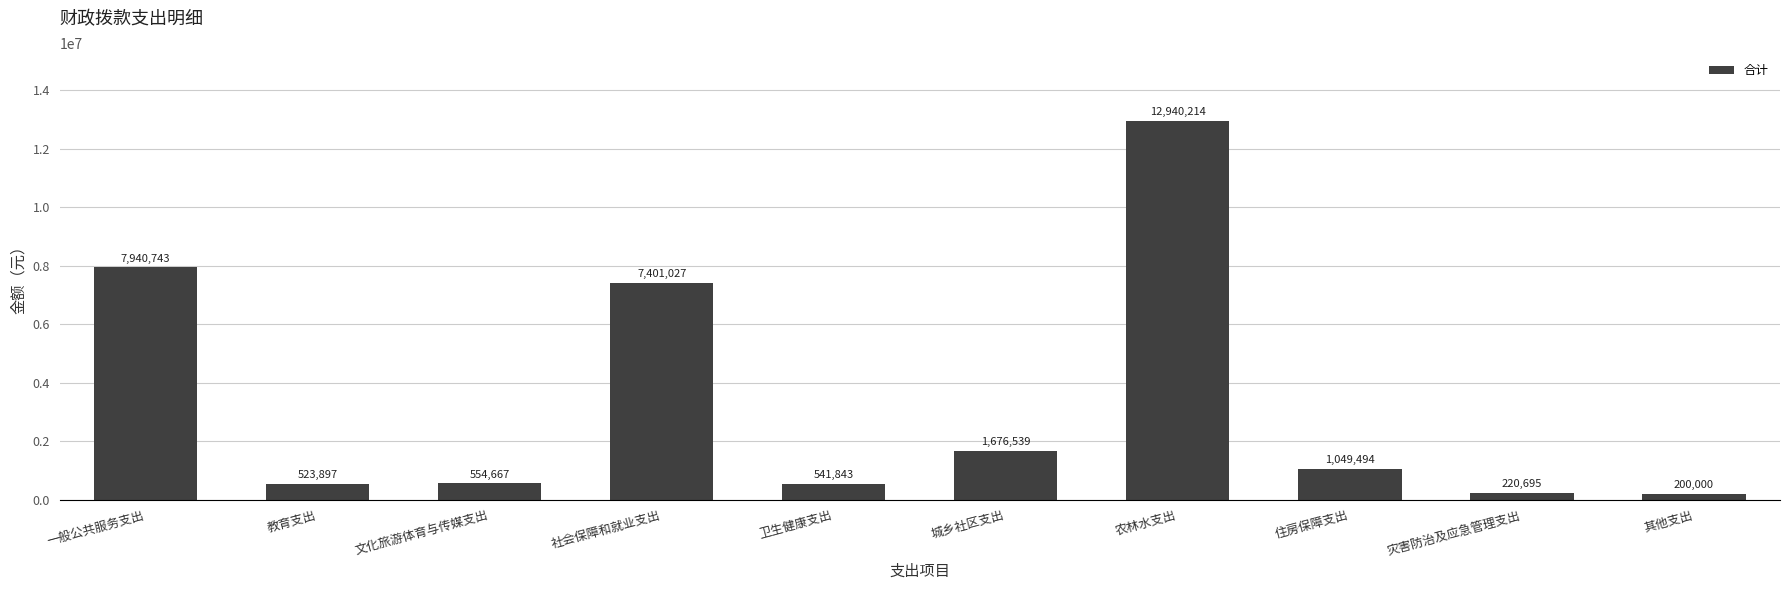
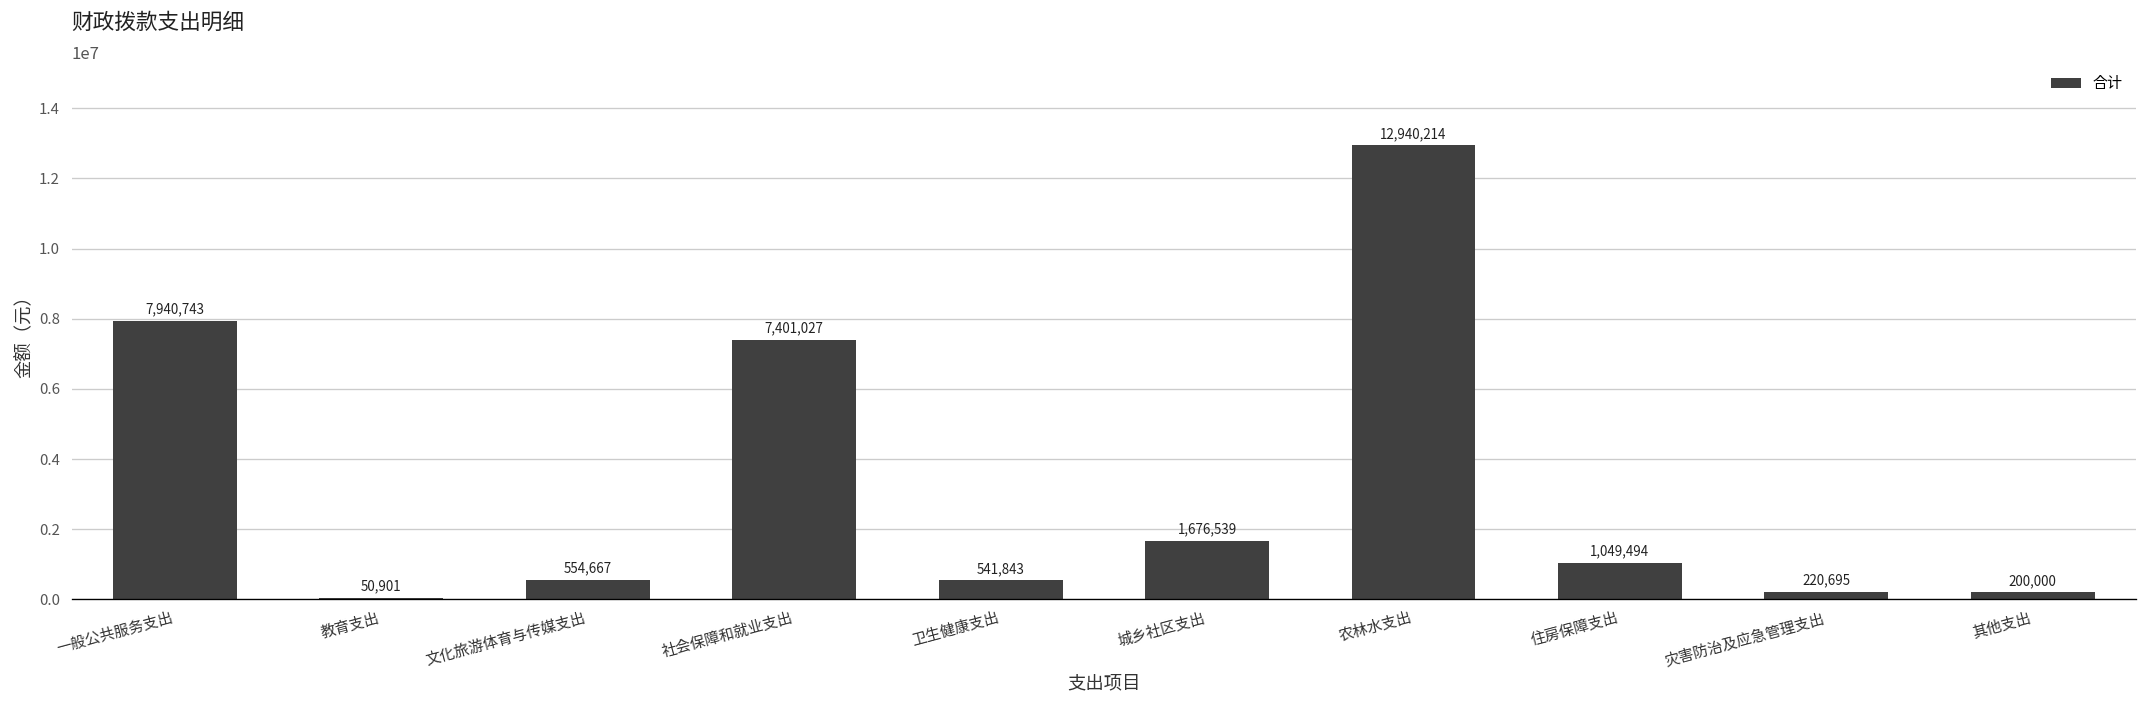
  {
    "一般公共服务支出": "7,940,743",
-   "教育支出": "523,897",
+   "教育支出": "50,901",
    "文化旅游体育与传媒支出": "554,667",
    "社会保障和就业支出": "7,401,027",
    "卫生健康支出": "541,843",
    "城乡社区支出": "1,676,539",
    "农林水支出": "12,940,214",
    "住房保障支出": "1,049,494",
    "灾害防治及应急管理支出": "220,695",
    "其他支出": "200,000"
  }
